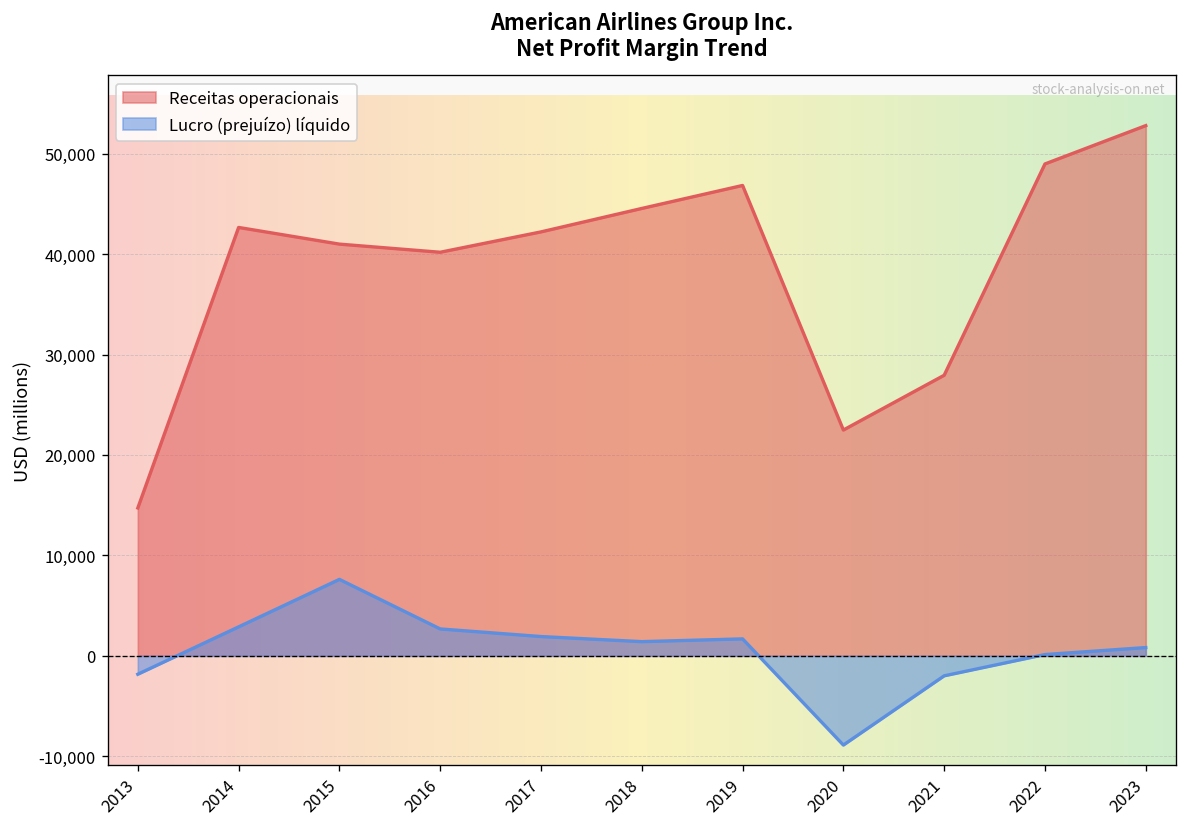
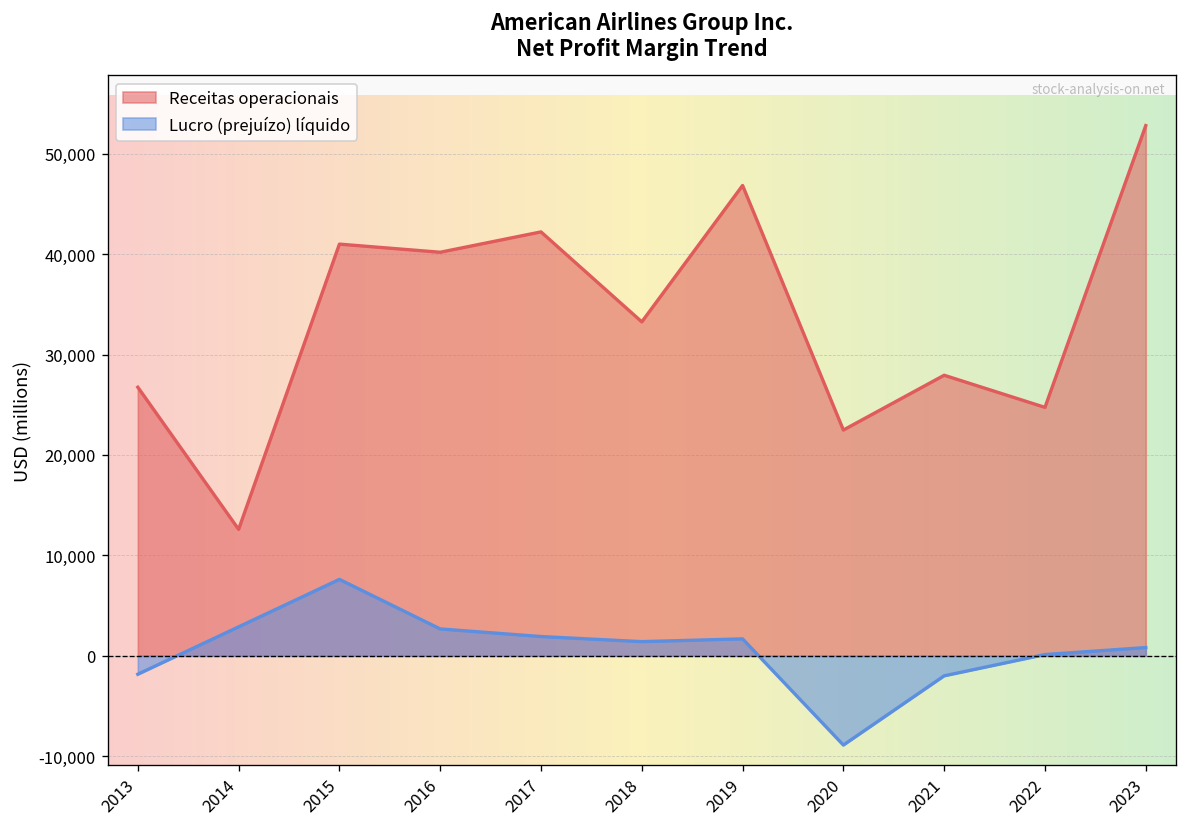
  {
    "Receitas operacionais": {
-     "2013": "15,000",
-     "2014": "43,000",
+     "2013": "27,000",
+     "2014": "13,000",
      "2015": "41,000",
      "2016": "40,000",
      "2017": "42,000",
-     "2018": "45,000",
+     "2018": "33,000",
      "2019": "47,000",
      "2020": "22,000",
      "2021": "28,000",
-     "2022": "49,000",
+     "2022": "25,000",
      "2023": "53,000"
    }
  }
